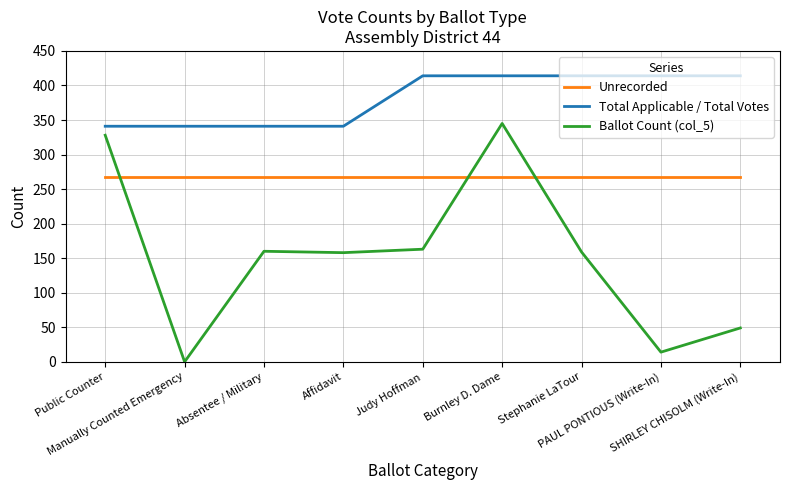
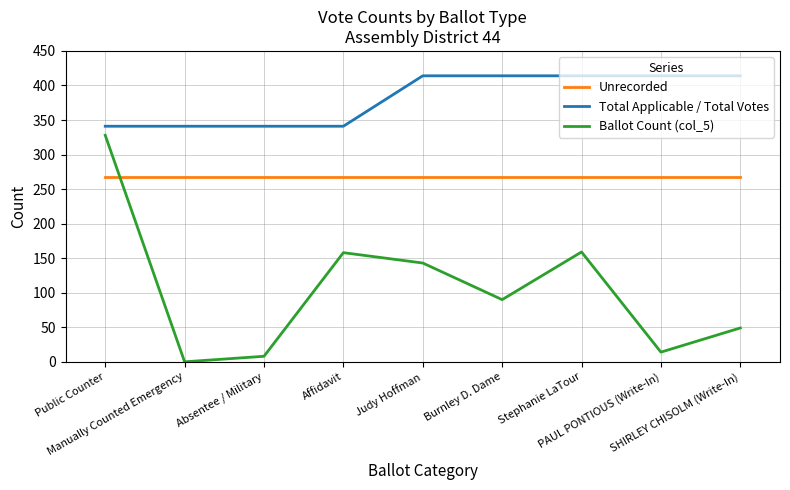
  {
    "Unrecorded": {
      "Public Counter": 270,
      "Manually Counted Emergency": 270,
      "Absentee / Military": 270,
      "Affidavit": 270,
      "Judy Hoffman": 270,
      "Burnley D. Dame": 270,
      "Stephanie LaTour": 270,
      "PAUL PONTIOUS (Write-In)": 270,
      "SHIRLEY CHISOLM (Write-In)": 270
    },
    "Total Applicable / Total Votes": {
      "Public Counter": 340,
      "Manually Counted Emergency": 340,
      "Absentee / Military": 340,
      "Affidavit": 340,
      "Judy Hoffman": 410,
      "Burnley D. Dame": 410
    },
    "Ballot Count (col_5)": {
      "Public Counter": 330,
      "Manually Counted Emergency": 0,
-     "Absentee / Military": 160,
+     "Absentee / Military": 10,
      "Affidavit": 160,
-     "Judy Hoffman": 160,
-     "Burnley D. Dame": 350,
+     "Judy Hoffman": 140,
+     "Burnley D. Dame": 90,
      "Stephanie LaTour": 160,
      "PAUL PONTIOUS (Write-In)": 10,
      "SHIRLEY CHISOLM (Write-In)": 50
    }
  }
